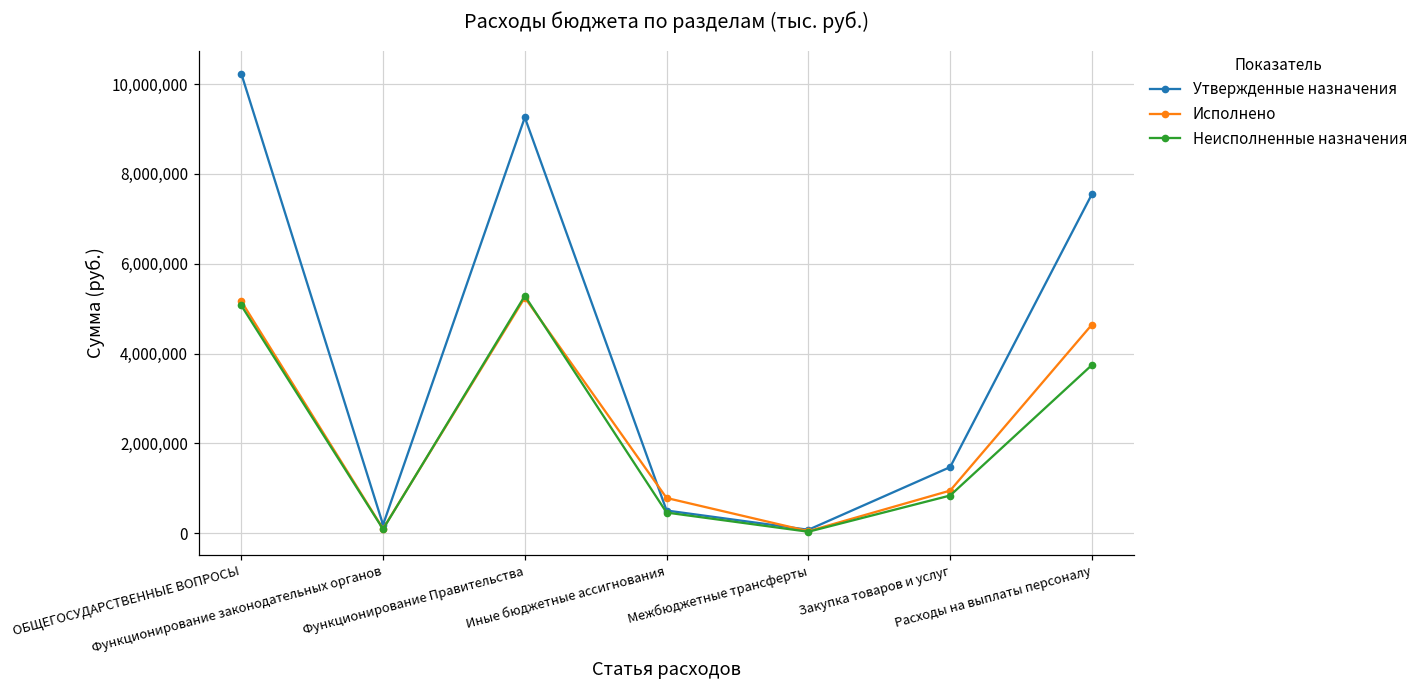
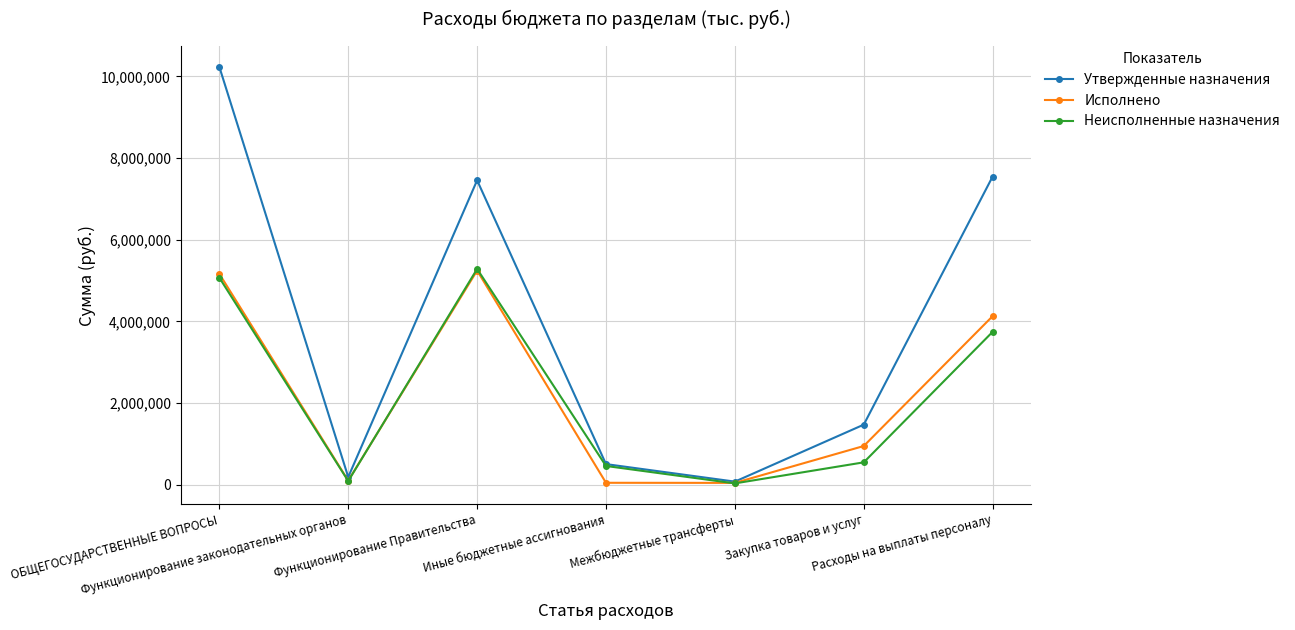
  {
    "Утвержденные назначения": {
      "ОБЩЕГОСУДАРСТВЕННЫЕ ВОПРОСЫ": "10,200,000",
      "Функционирование законодательных органов": "200,000",
-     "Функционирование Правительства": "9,300,000",
+     "Функционирование Правительства": "7,500,000",
      "Закупка товаров и услуг": "1,500,000",
      "Расходы на выплаты персоналу": "7,500,000"
    },
    "Исполнено": {
      "ОБЩЕГОСУДАРСТВЕННЫЕ ВОПРОСЫ": "5,200,000",
-     "Иные бюджетные ассигнования": "800,000",
+     "Иные бюджетные ассигнования": "0",
      "Закупка товаров и услуг": "900,000",
-     "Расходы на выплаты персоналу": "4,600,000"
+     "Расходы на выплаты персоналу": "4,100,000"
    },
    "Неисполненные назначения": {
      "ОБЩЕГОСУДАРСТВЕННЫЕ ВОПРОСЫ": "5,100,000",
-     "Закупка товаров и услуг": "800,000",
+     "Закупка товаров и услуг": "500,000",
      "Расходы на выплаты персоналу": "3,700,000"
    }
  }
